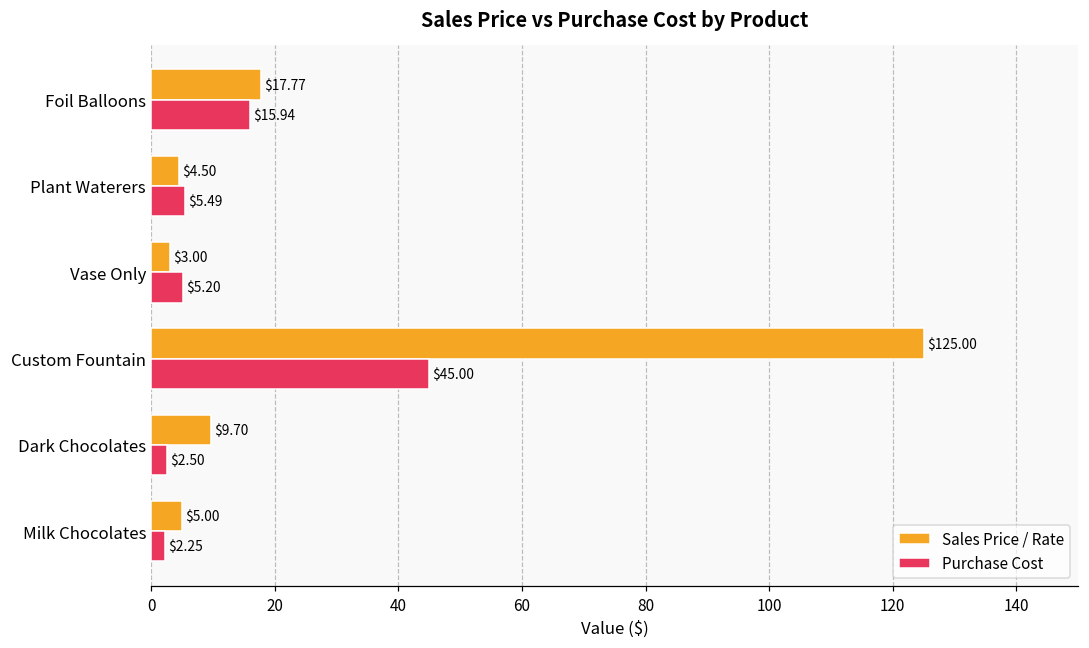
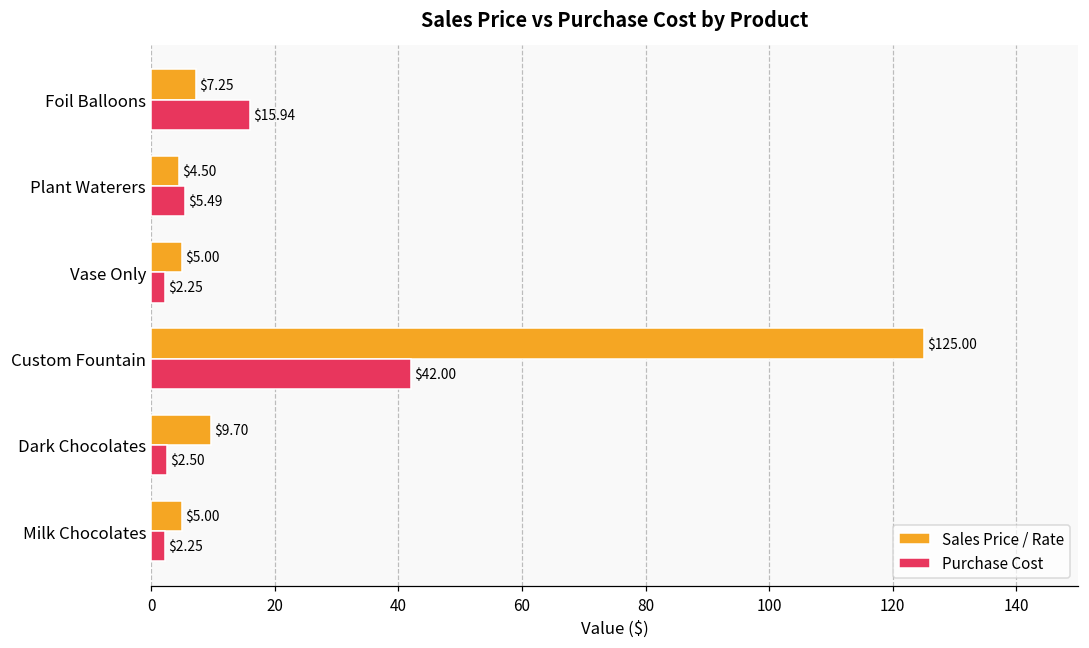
  {
    "Sales Price / Rate": {
-     "Foil Balloons": "$17.77",
+     "Foil Balloons": "$7.25",
      "Plant Waterers": "$4.50",
-     "Vase Only": "$3.00",
+     "Vase Only": "$5.00",
      "Custom Fountain": "$125.00",
      "Dark Chocolates": "$9.70",
      "Milk Chocolates": "$5.00"
    },
    "Purchase Cost": {
      "Foil Balloons": "$15.94",
      "Plant Waterers": "$5.49",
-     "Vase Only": "$5.20",
-     "Custom Fountain": "$45.00",
+     "Vase Only": "$2.25",
+     "Custom Fountain": "$42.00",
      "Dark Chocolates": "$2.50",
      "Milk Chocolates": "$2.25"
    }
  }
